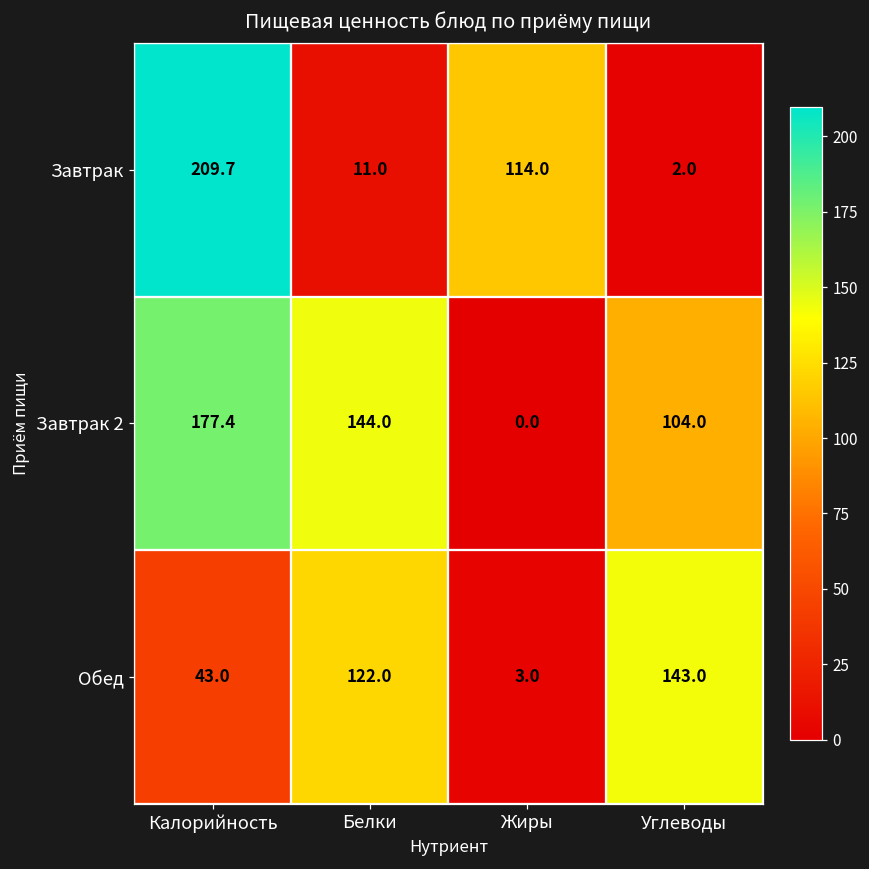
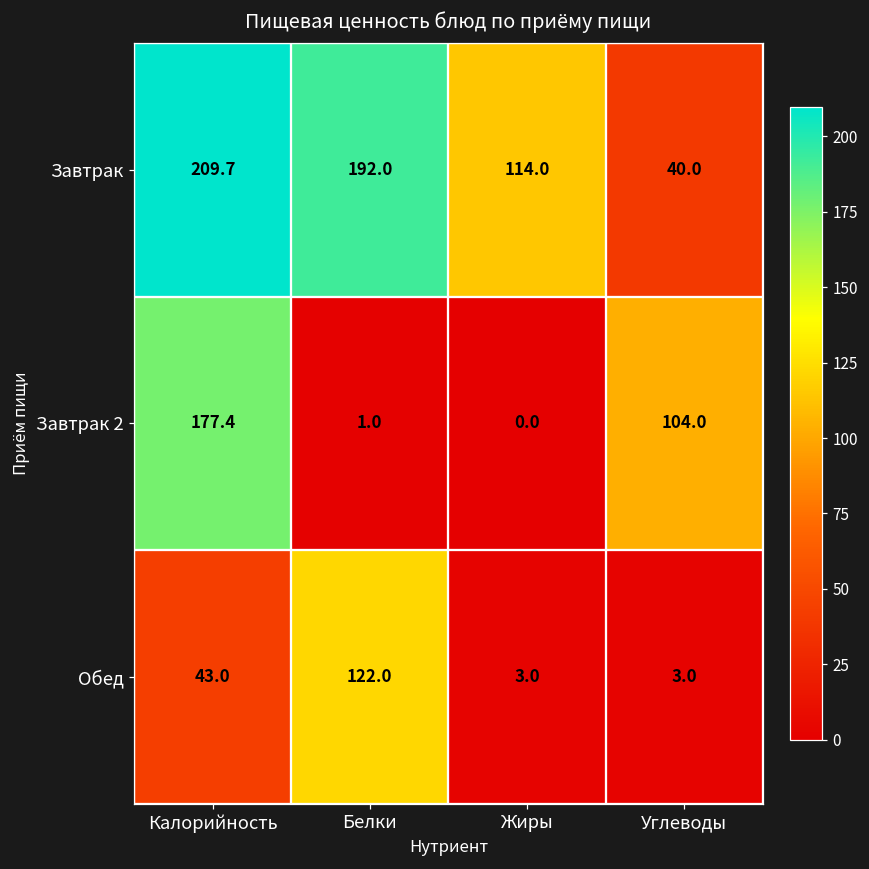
  {
    "Завтрак": {
      "Калорийность": 209.7,
-     "Белки": 11.0,
+     "Белки": 192.0,
      "Жиры": 114.0,
-     "Углеводы": 2.0
+     "Углеводы": 40.0
    },
    "Завтрак 2": {
      "Калорийность": 177.4,
-     "Белки": 144.0,
+     "Белки": 1.0,
      "Жиры": 0.0,
      "Углеводы": 104.0
    },
    "Обед": {
      "Калорийность": 43.0,
      "Белки": 122.0,
      "Жиры": 3.0,
-     "Углеводы": 143.0
+     "Углеводы": 3.0
    }
  }
